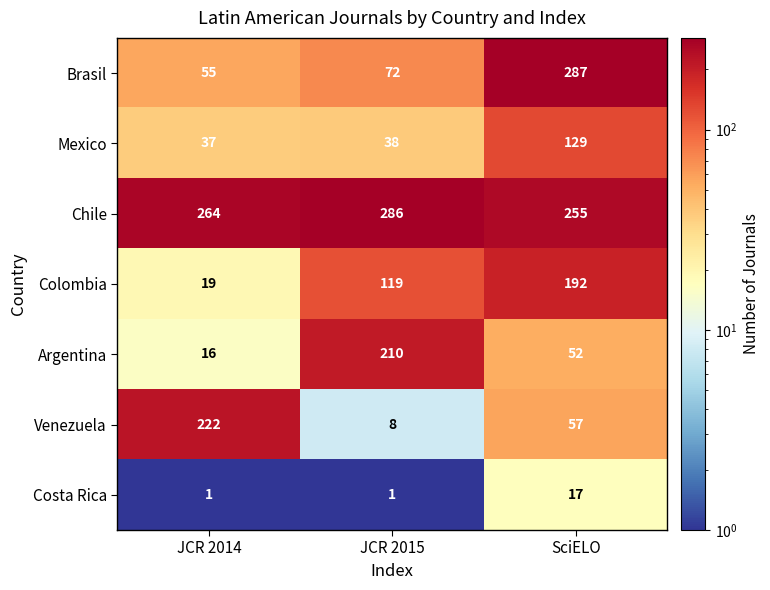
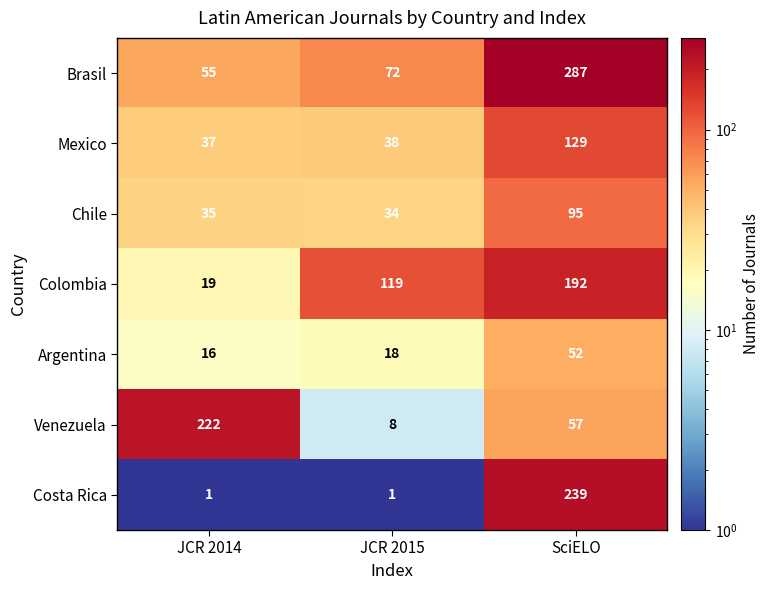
  {
    "Brasil": {
      "JCR 2014": 55,
      "JCR 2015": 72,
      "SciELO": 287
    },
    "Mexico": {
      "JCR 2014": 37,
      "JCR 2015": 38,
      "SciELO": 129
    },
    "Chile": {
-     "JCR 2014": 264,
-     "JCR 2015": 286,
-     "SciELO": 255
+     "JCR 2014": 35,
+     "JCR 2015": 34,
+     "SciELO": 95
    },
    "Colombia": {
      "JCR 2014": 19,
      "JCR 2015": 119,
      "SciELO": 192
    },
    "Argentina": {
      "JCR 2014": 16,
-     "JCR 2015": 210,
+     "JCR 2015": 18,
      "SciELO": 52
    },
    "Venezuela": {
      "JCR 2014": 222,
      "JCR 2015": 8,
      "SciELO": 57
    },
    "Costa Rica": {
      "JCR 2014": 1,
      "JCR 2015": 1,
-     "SciELO": 17
+     "SciELO": 239
    }
  }
